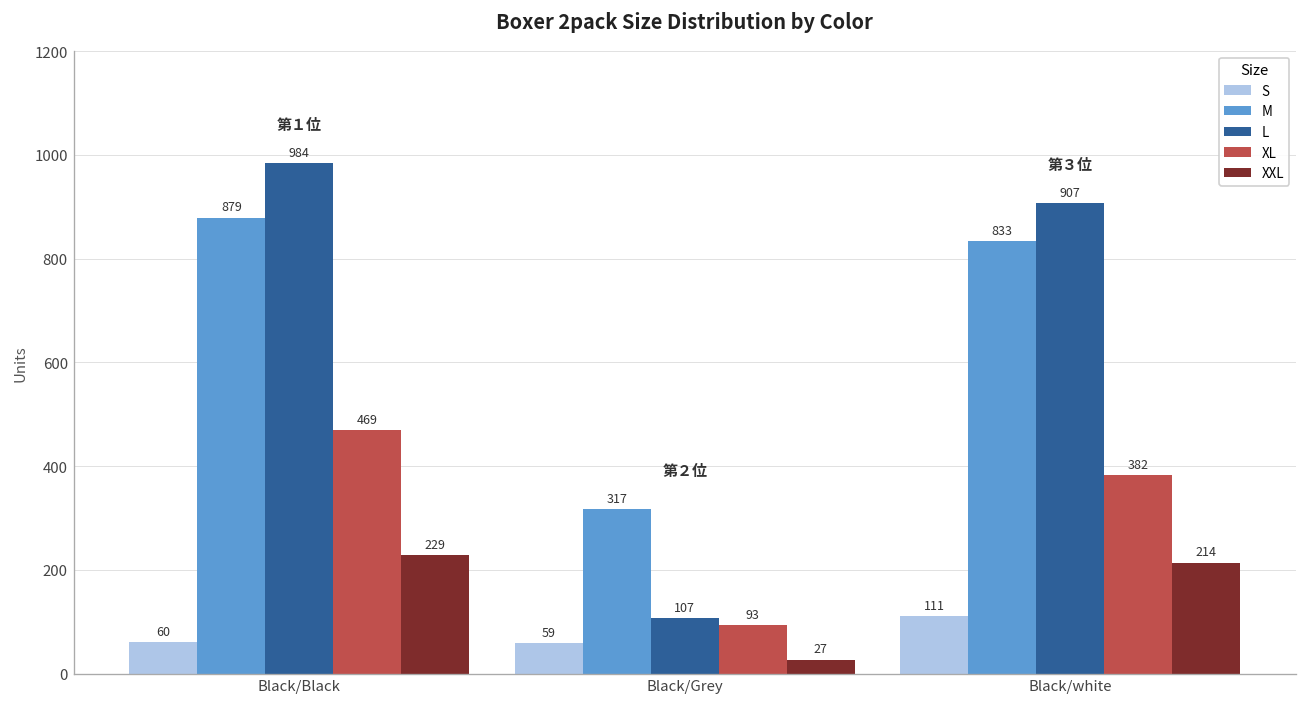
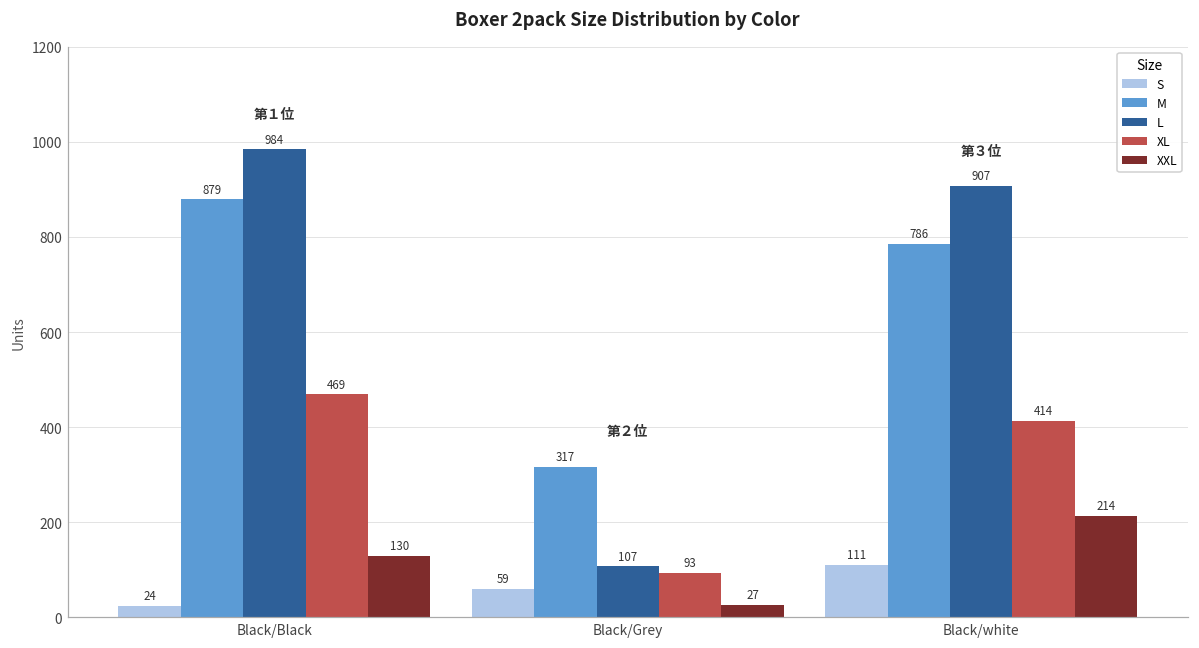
  {
    "S": {
-     "Black/Black": 60,
+     "Black/Black": 24,
      "Black/Grey": 59,
      "Black/white": 111
    },
    "M": {
      "Black/Black": 879,
      "Black/Grey": 317,
-     "Black/white": 833
+     "Black/white": 786
    },
    "L": {
      "Black/Black": 984,
      "Black/Grey": 107,
      "Black/white": 907
    },
    "XL": {
      "Black/Black": 469,
      "Black/Grey": 93,
-     "Black/white": 382
+     "Black/white": 414
    },
    "XXL": {
-     "Black/Black": 229,
+     "Black/Black": 130,
      "Black/Grey": 27,
      "Black/white": 214
    }
  }
